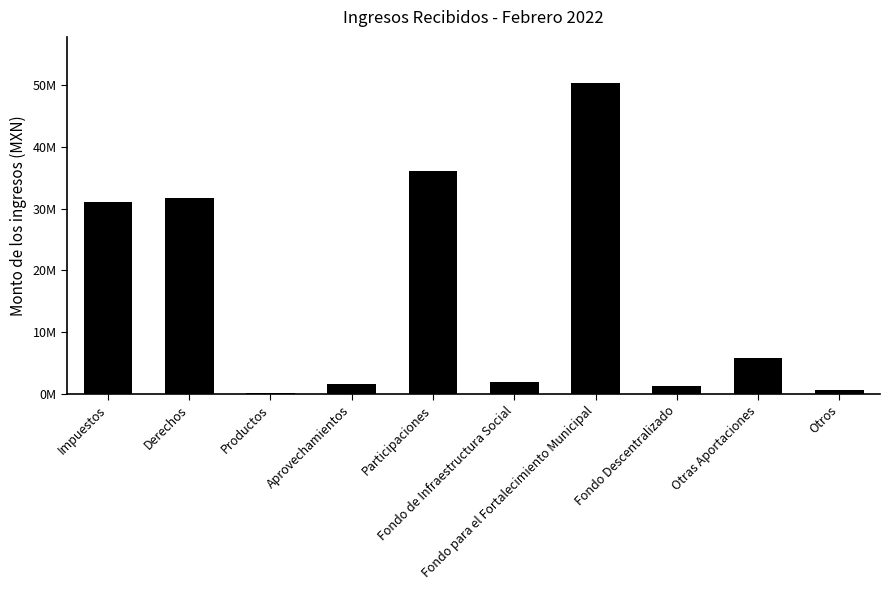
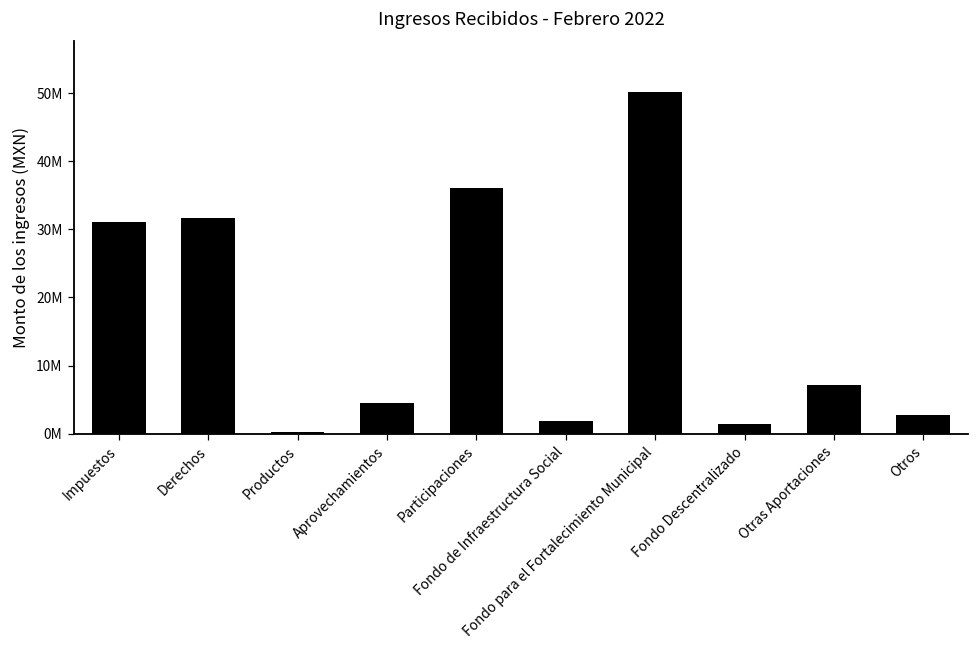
  {
    "Impuestos": 31000000,
    "Derechos": 32000000,
-   "Aprovechamientos": 2000000,
+   "Aprovechamientos": 4000000,
    "Participaciones": 36000000,
    "Fondo de Infraestructura Social": 2000000,
    "Fondo para el Fortalecimiento Municipal": 50000000,
    "Fondo Descentralizado": 1000000,
-   "Otras Aportaciones": 6000000,
-   "Otros": 1000000
+   "Otras Aportaciones": 7000000,
+   "Otros": 3000000
  }
